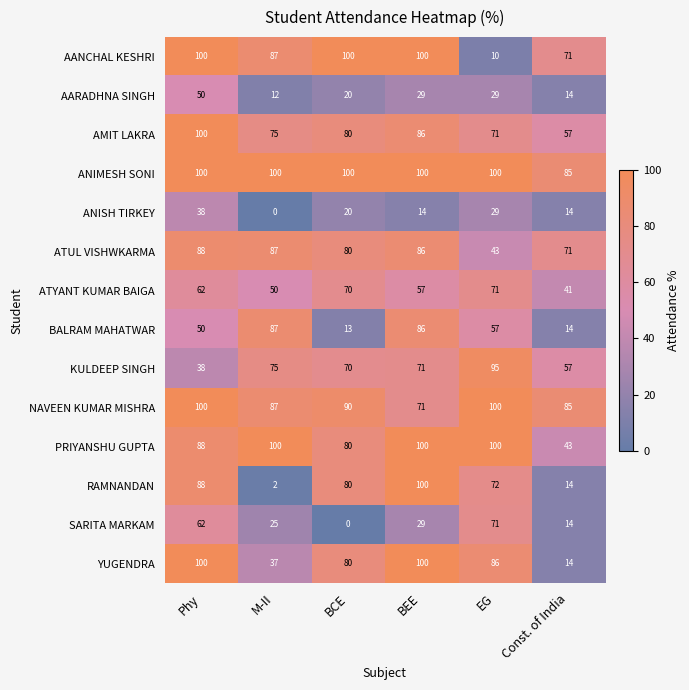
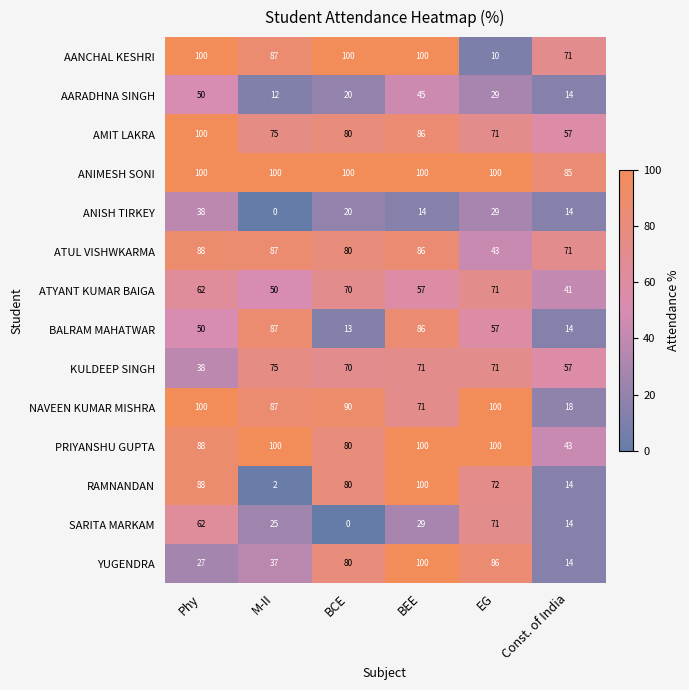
  {
    "AANCHAL KESHRI": {
      "Phy": 100,
      "M-II": 87,
      "BCE": 100,
      "BEE": 100,
      "EG": 10,
      "Const. of India": 71
    },
    "AARADHNA SINGH": {
      "Phy": 50,
      "M-II": 12,
      "BCE": 20,
-     "BEE": 29,
+     "BEE": 45,
      "EG": 29,
      "Const. of India": 14
    },
    "AMIT LAKRA": {
      "Phy": 100,
      "M-II": 75,
      "BCE": 80,
      "BEE": 86,
      "EG": 71,
      "Const. of India": 57
    },
    "ANIMESH SONI": {
      "Phy": 100,
      "M-II": 100,
      "BCE": 100,
      "BEE": 100,
      "EG": 100,
      "Const. of India": 85
    },
    "ANISH TIRKEY": {
      "Phy": 38,
      "M-II": 0,
      "BCE": 20,
      "BEE": 14,
      "EG": 29,
      "Const. of India": 14
    },
    "ATUL VISHWKARMA": {
      "Phy": 88,
      "M-II": 87,
      "BCE": 80,
      "BEE": 86,
      "EG": 43,
      "Const. of India": 71
    },
    "ATYANT KUMAR BAIGA": {
      "Phy": 62,
      "M-II": 50,
      "BCE": 70,
      "BEE": 57,
      "EG": 71,
      "Const. of India": 41
    },
    "BALRAM MAHATWAR": {
      "Phy": 50,
      "M-II": 87,
      "BCE": 13,
      "BEE": 86,
      "EG": 57,
      "Const. of India": 14
    },
    "KULDEEP SINGH": {
      "Phy": 38,
      "M-II": 75,
      "BCE": 70,
      "BEE": 71,
-     "EG": 95,
+     "EG": 71,
      "Const. of India": 57
    },
    "NAVEEN KUMAR MISHRA": {
      "Phy": 100,
      "M-II": 87,
      "BCE": 90,
      "BEE": 71,
      "EG": 100,
-     "Const. of India": 85
+     "Const. of India": 18
    },
    "PRIYANSHU GUPTA": {
      "Phy": 88,
      "M-II": 100,
      "BCE": 80,
      "BEE": 100,
      "EG": 100,
      "Const. of India": 43
    },
    "RAMNANDAN": {
      "Phy": 88,
      "M-II": 2,
      "BCE": 80,
      "BEE": 100,
      "EG": 72,
      "Const. of India": 14
    },
    "SARITA MARKAM": {
      "Phy": 62,
      "M-II": 25,
      "BCE": 0,
      "BEE": 29,
      "EG": 71,
      "Const. of India": 14
    },
    "YUGENDRA": {
-     "Phy": 100,
+     "Phy": 27,
      "M-II": 37,
      "BCE": 80,
      "BEE": 100,
      "EG": 86,
      "Const. of India": 14
    }
  }
